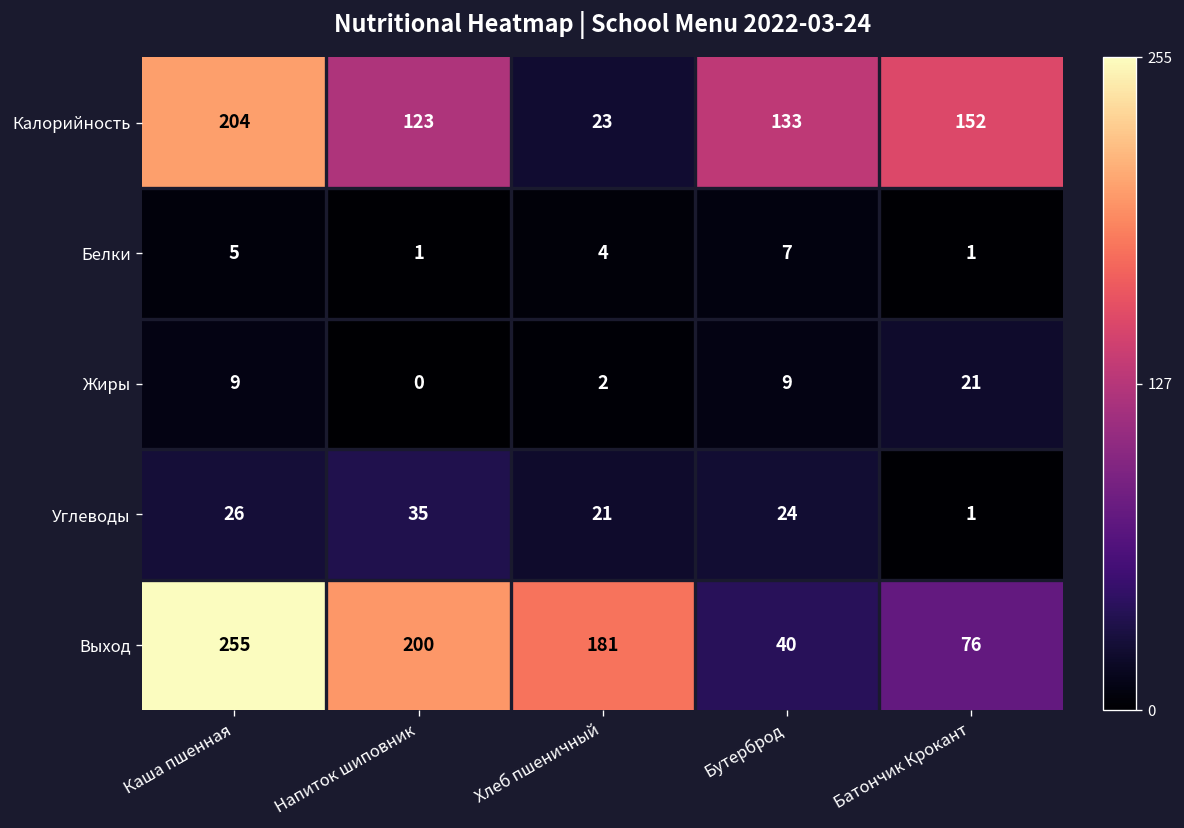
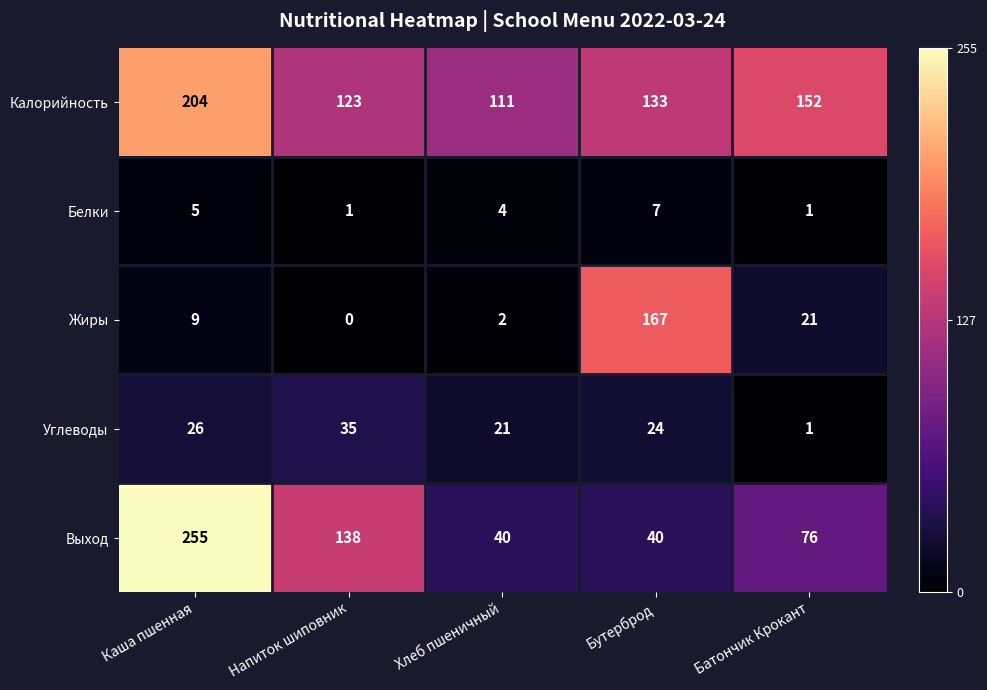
  {
    "Калорийность": {
      "Каша пшенная": 204,
      "Напиток шиповник": 123,
-     "Хлеб пшеничный": 23,
+     "Хлеб пшеничный": 111,
      "Бутерброд": 133,
      "Батончик Крокант": 152
    },
    "Белки": {
      "Каша пшенная": 5,
      "Напиток шиповник": 1,
      "Хлеб пшеничный": 4,
      "Бутерброд": 7,
      "Батончик Крокант": 1
    },
    "Жиры": {
      "Каша пшенная": 9,
      "Напиток шиповник": 0,
      "Хлеб пшеничный": 2,
-     "Бутерброд": 9,
+     "Бутерброд": 167,
      "Батончик Крокант": 21
    },
    "Углеводы": {
      "Каша пшенная": 26,
      "Напиток шиповник": 35,
      "Хлеб пшеничный": 21,
      "Бутерброд": 24,
      "Батончик Крокант": 1
    },
    "Выход": {
      "Каша пшенная": 255,
-     "Напиток шиповник": 200,
-     "Хлеб пшеничный": 181,
+     "Напиток шиповник": 138,
+     "Хлеб пшеничный": 40,
      "Бутерброд": 40,
      "Батончик Крокант": 76
    }
  }
